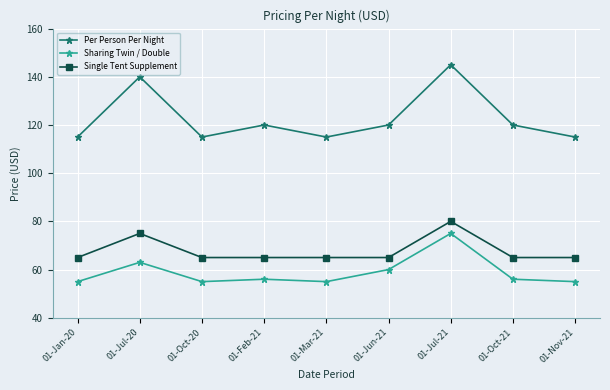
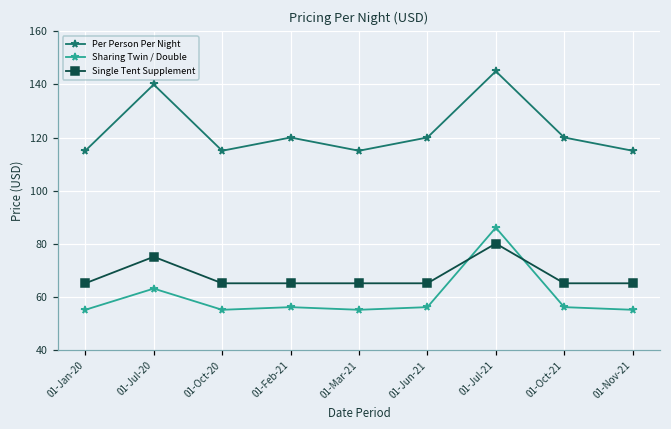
  {
    "Sharing Twin / Double": {
      "01-Jan-20": 55,
      "01-Jul-20": 63,
      "01-Oct-20": 55,
      "01-Feb-21": 56,
      "01-Mar-21": 55,
-     "01-Jun-21": 60,
-     "01-Jul-21": 75,
+     "01-Jun-21": 56,
+     "01-Jul-21": 86,
      "01-Oct-21": 56,
      "01-Nov-21": 55
    }
  }
